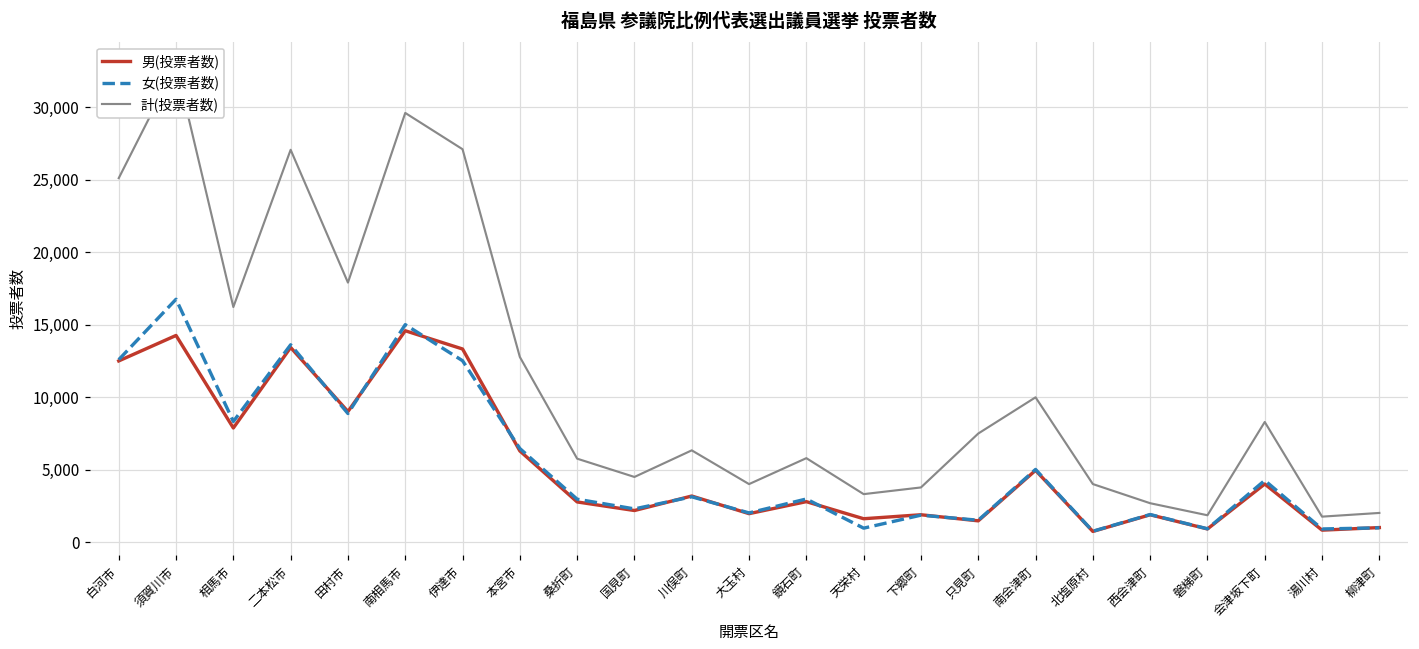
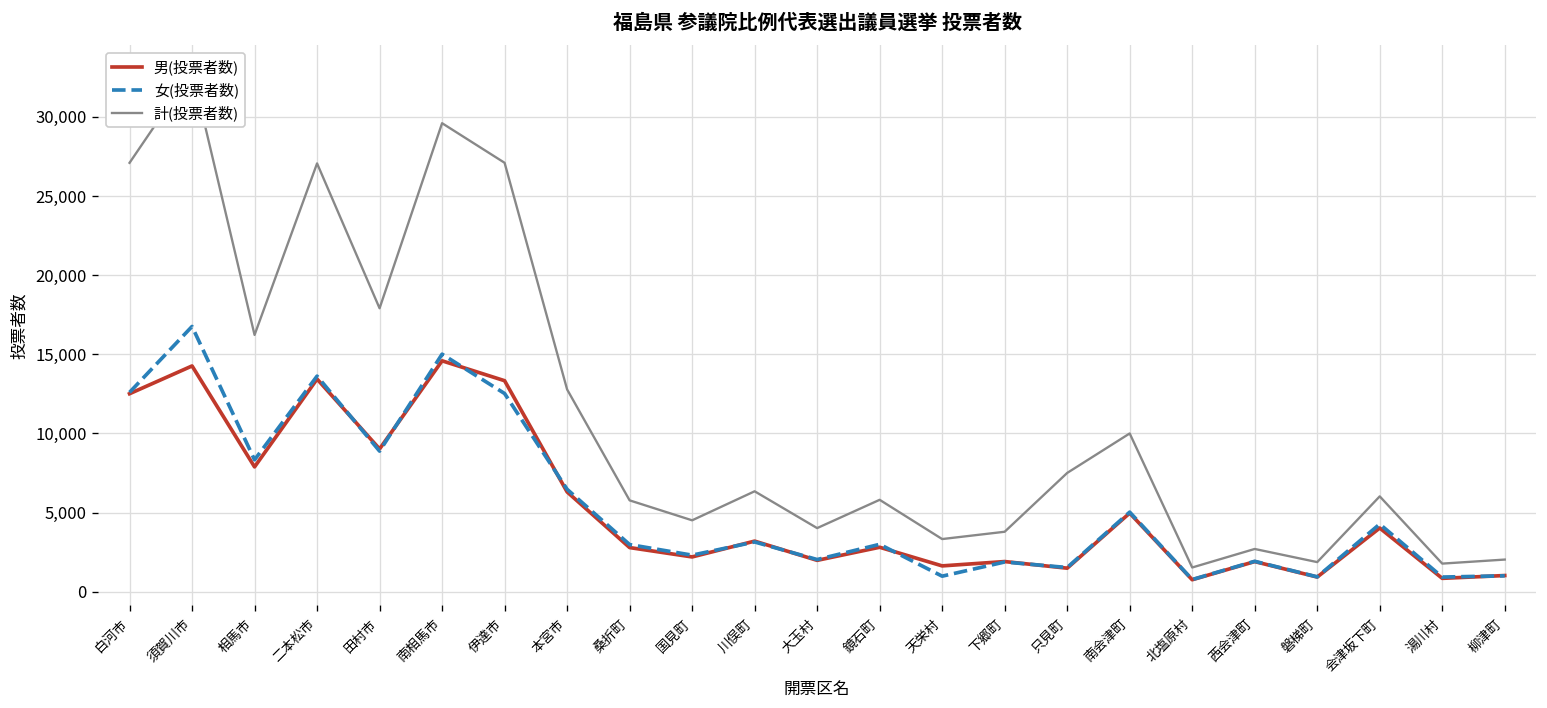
  {
    "男(投票者数)": {
      "須賀川市": "14,300",
      "相馬市": "7,900",
      "南相馬市": "14,600",
      "伊達市": "13,300",
      "天栄村": "1,600",
      "会津坂下町": "4,000"
    },
    "女(投票者数)": {
      "須賀川市": "16,800",
      "相馬市": "8,300",
      "南相馬市": "15,000",
      "伊達市": "12,500",
      "天栄村": "1,000",
      "会津坂下町": "4,300"
    },
    "計(投票者数)": {
-     "白河市": "25,100",
+     "白河市": "27,100",
      "相馬市": "16,200",
      "二本松市": "27,100",
      "田村市": "17,900",
      "南相馬市": "29,600",
      "伊達市": "27,100",
      "本宮市": "12,800",
      "桑折町": "5,800",
      "国見町": "4,500",
      "川俣町": "6,300",
      "大玉村": "4,000",
      "鏡石町": "5,800",
      "天栄村": "3,300",
      "下郷町": "3,800",
      "只見町": "7,500",
      "南会津町": "10,000",
-     "北塩原村": "4,000",
+     "北塩原村": "1,500",
      "西会津町": "2,700",
      "磐梯町": "1,900",
-     "会津坂下町": "8,300",
+     "会津坂下町": "6,000",
      "湯川村": "1,800",
      "柳津町": "2,000"
    }
  }
